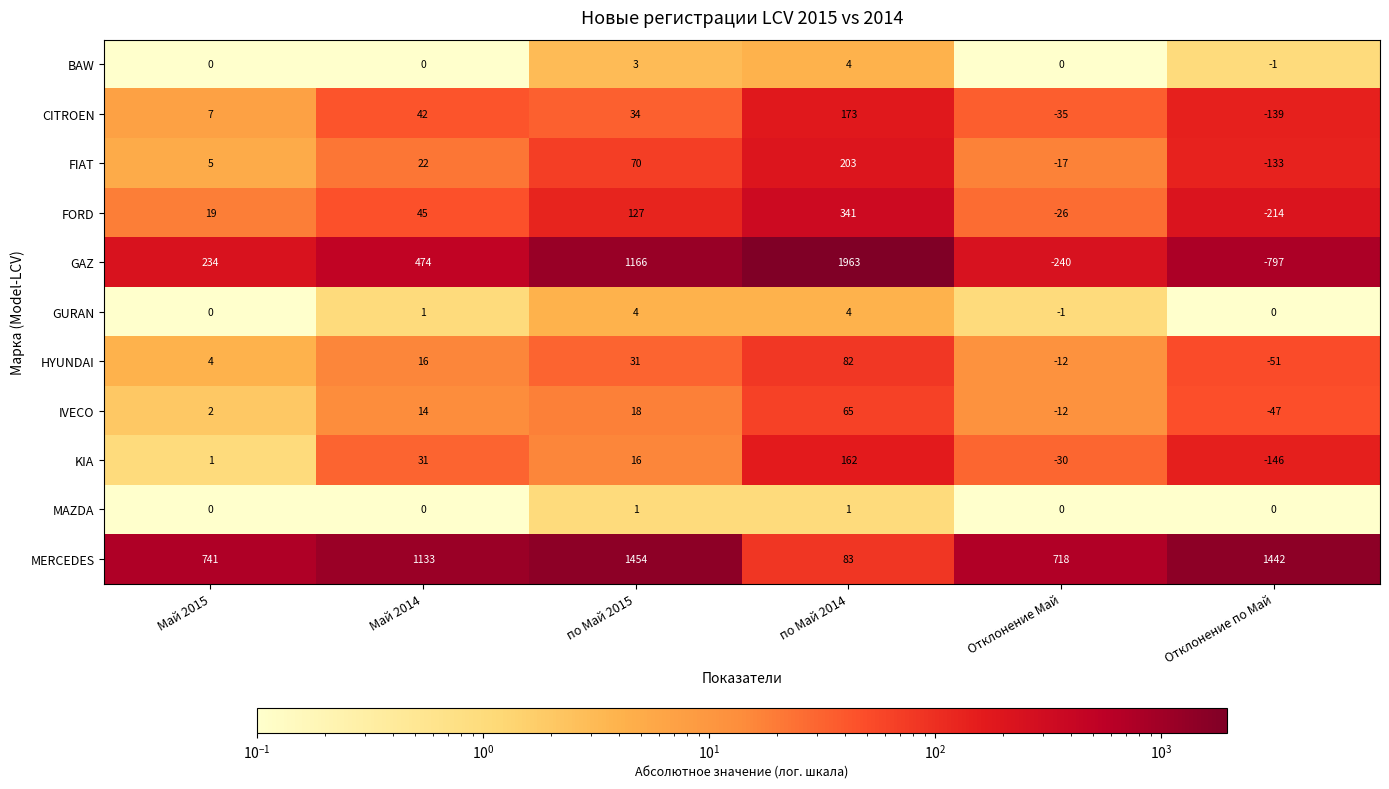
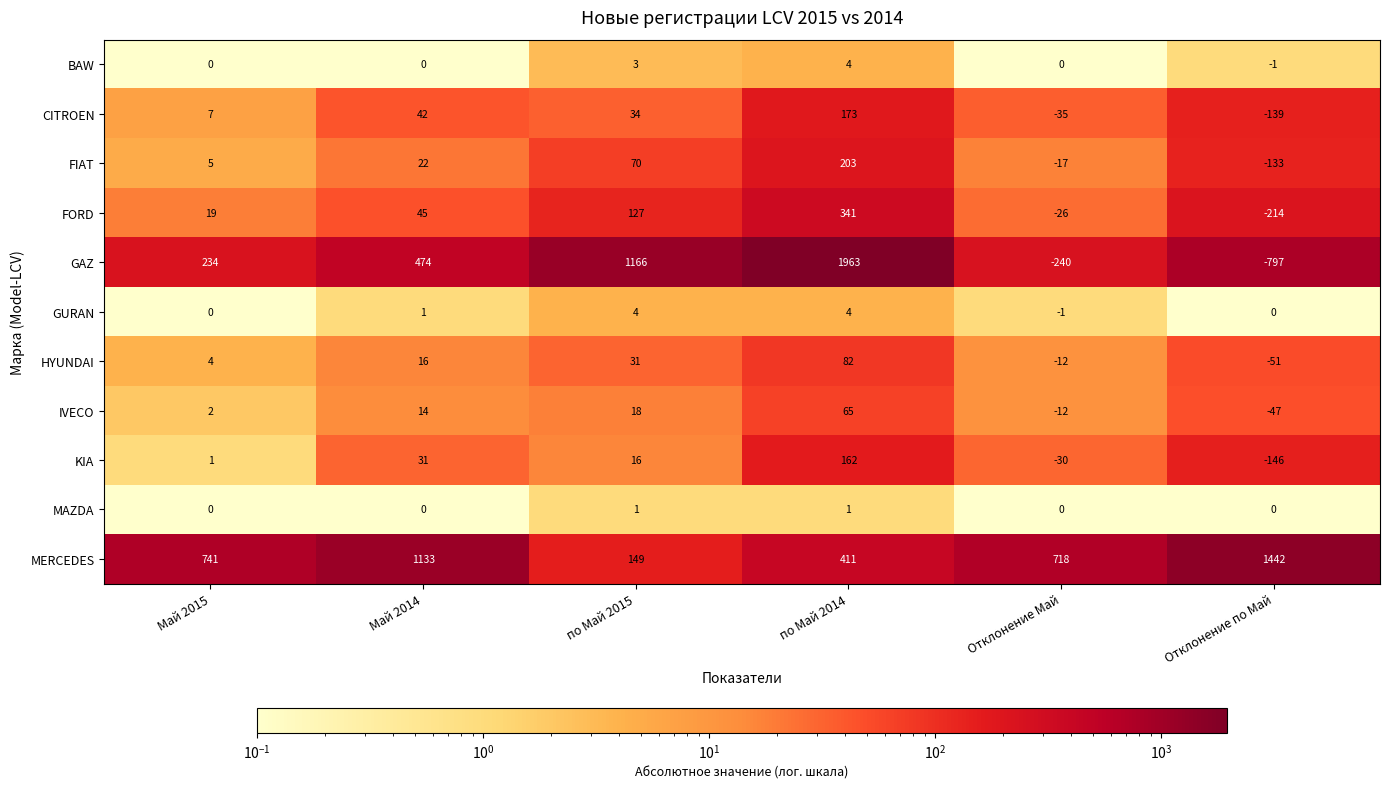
  {
    "BAW": {
      "Май 2015": 0,
      "Май 2014": 0,
      "по Май 2015": 3,
      "по Май 2014": 4,
      "Отклонение Май": 0,
      "Отклонение по Май": -1
    },
    "CITROEN": {
      "Май 2015": 7,
      "Май 2014": 42,
      "по Май 2015": 34,
      "по Май 2014": 173,
      "Отклонение Май": -35,
      "Отклонение по Май": -139
    },
    "FIAT": {
      "Май 2015": 5,
      "Май 2014": 22,
      "по Май 2015": 70,
      "по Май 2014": 203,
      "Отклонение Май": -17,
      "Отклонение по Май": -133
    },
    "FORD": {
      "Май 2015": 19,
      "Май 2014": 45,
      "по Май 2015": 127,
      "по Май 2014": 341,
      "Отклонение Май": -26,
      "Отклонение по Май": -214
    },
    "GAZ": {
      "Май 2015": 234,
      "Май 2014": 474,
      "по Май 2015": 1166,
      "по Май 2014": 1963,
      "Отклонение Май": -240,
      "Отклонение по Май": -797
    },
    "GURAN": {
      "Май 2015": 0,
      "Май 2014": 1,
      "по Май 2015": 4,
      "по Май 2014": 4,
      "Отклонение Май": -1,
      "Отклонение по Май": 0
    },
    "HYUNDAI": {
      "Май 2015": 4,
      "Май 2014": 16,
      "по Май 2015": 31,
      "по Май 2014": 82,
      "Отклонение Май": -12,
      "Отклонение по Май": -51
    },
    "IVECO": {
      "Май 2015": 2,
      "Май 2014": 14,
      "по Май 2015": 18,
      "по Май 2014": 65,
      "Отклонение Май": -12,
      "Отклонение по Май": -47
    },
    "KIA": {
      "Май 2015": 1,
      "Май 2014": 31,
      "по Май 2015": 16,
      "по Май 2014": 162,
      "Отклонение Май": -30,
      "Отклонение по Май": -146
    },
    "MAZDA": {
      "Май 2015": 0,
      "Май 2014": 0,
      "по Май 2015": 1,
      "по Май 2014": 1,
      "Отклонение Май": 0,
      "Отклонение по Май": 0
    },
    "MERCEDES": {
      "Май 2015": 741,
      "Май 2014": 1133,
-     "по Май 2015": 1454,
-     "по Май 2014": 83,
+     "по Май 2015": 149,
+     "по Май 2014": 411,
      "Отклонение Май": 718,
      "Отклонение по Май": 1442
    }
  }
